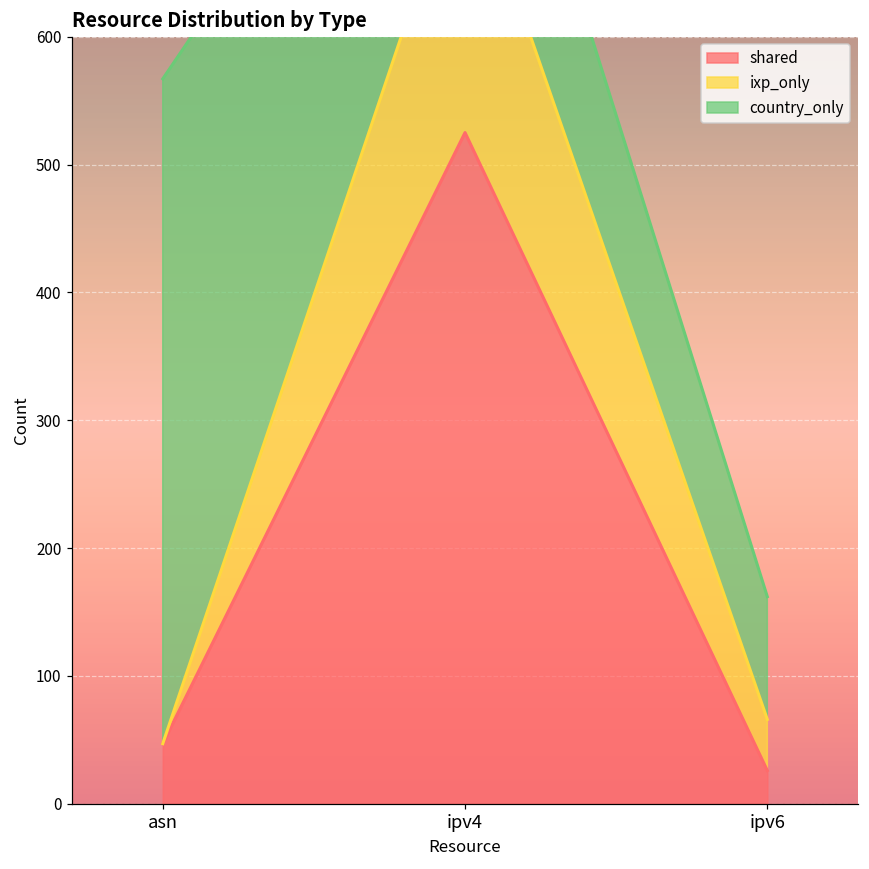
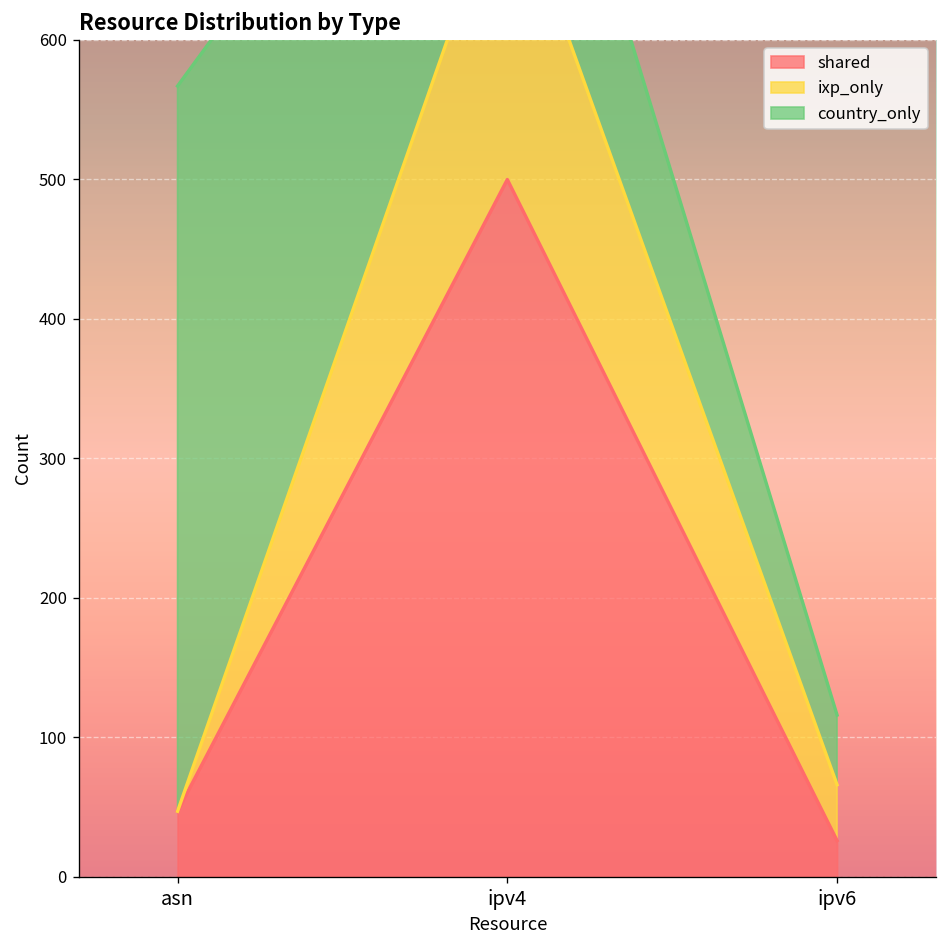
  {
    "shared": {
-     "ipv4": 525,
+     "ipv4": 500,
      "ipv6": 26
    },
    "ixp_only": {
      "ipv6": 40
    },
    "country_only": {
      "asn": 520,
-     "ipv6": 96
+     "ipv6": 50
    }
  }
